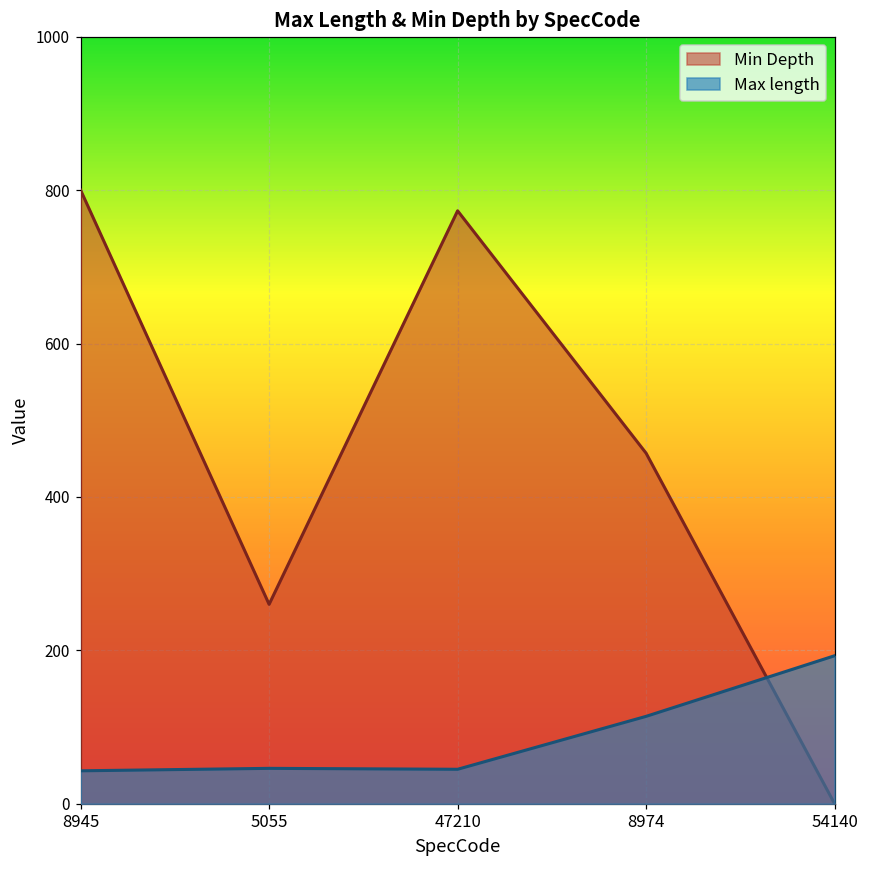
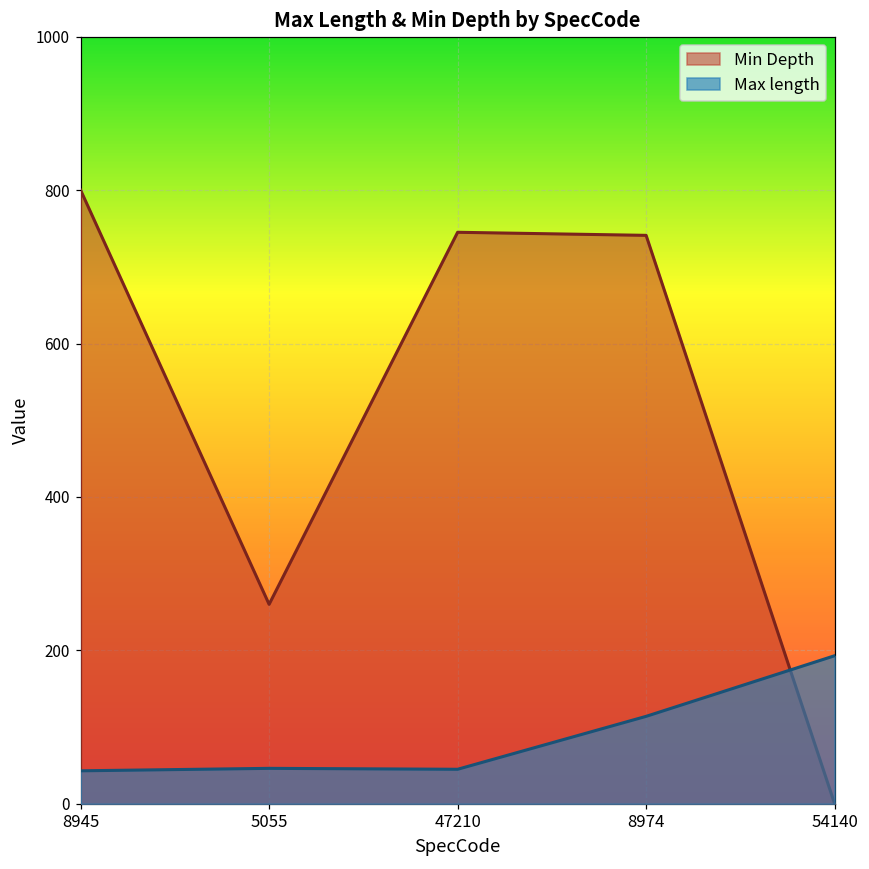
  {
    "Min Depth": {
      "8945": 800,
      "5055": 260,
-     "47210": 770,
-     "8974": 460,
+     "47210": 750,
+     "8974": 740,
      "54140": 0
    },
    "Max length": {
      "8945": 40,
      "5055": 50,
      "47210": 50,
      "8974": 110,
      "54140": 190
    }
  }
